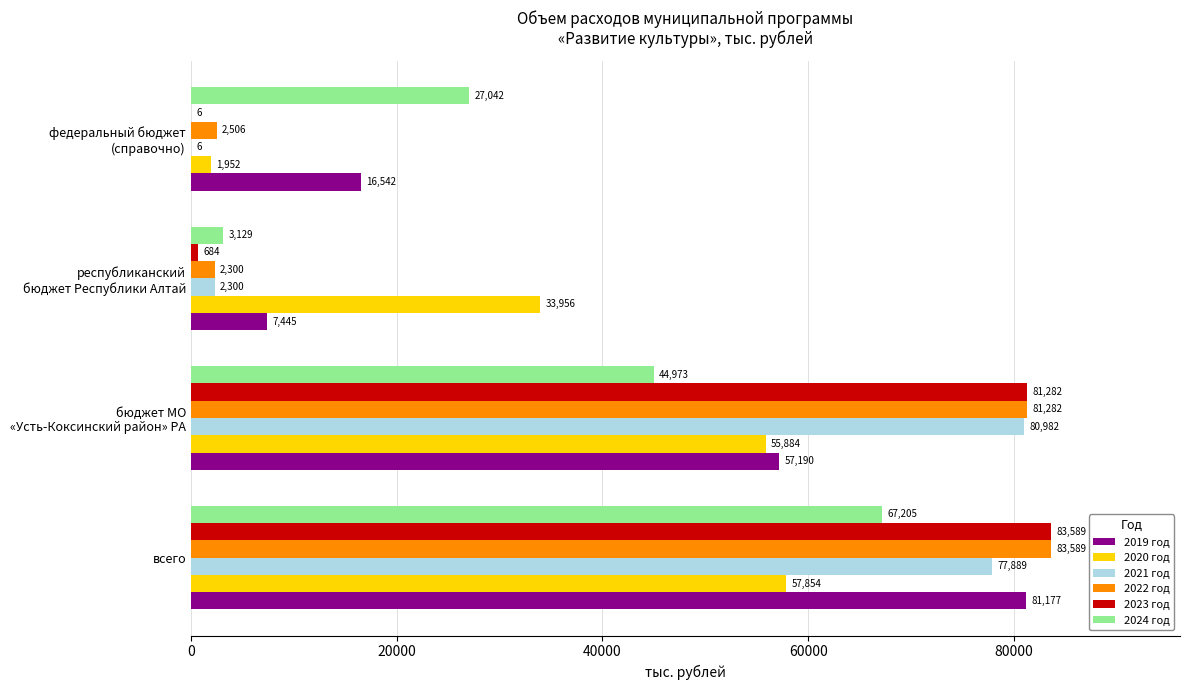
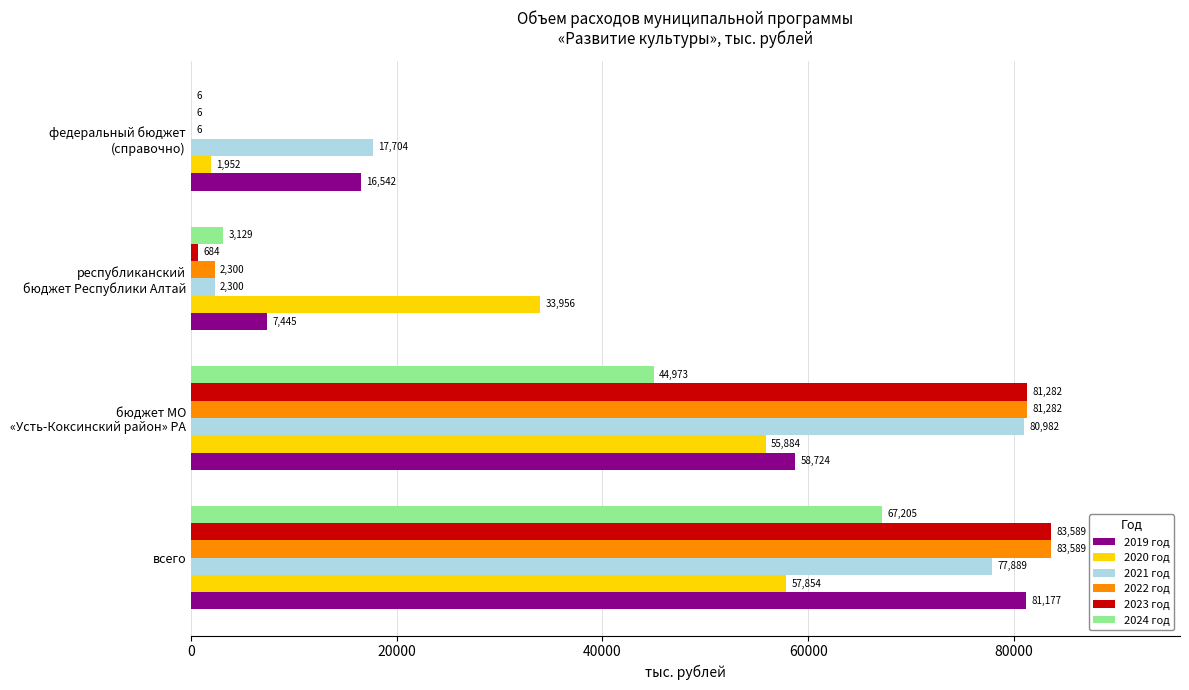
  {
    "2019 год": {
      "федеральный бюджет (справочно)": "16,542",
      "республиканский бюджет Республики Алтай": "7,445",
-     "бюджет МО «Усть-Коксинский район» РА": "57,190",
+     "бюджет МО «Усть-Коксинский район» РА": "58,724",
      "всего": "81,177"
    },
    "2020 год": {
      "федеральный бюджет (справочно)": "1,952",
      "республиканский бюджет Республики Алтай": "33,956",
      "бюджет МО «Усть-Коксинский район» РА": "55,884",
      "всего": "57,854"
    },
    "2021 год": {
-     "федеральный бюджет (справочно)": "6",
+     "федеральный бюджет (справочно)": "17,704",
      "республиканский бюджет Республики Алтай": "2,300",
      "бюджет МО «Усть-Коксинский район» РА": "80,982",
      "всего": "77,889"
    },
    "2022 год": {
-     "федеральный бюджет (справочно)": "2,506",
+     "федеральный бюджет (справочно)": "6",
      "республиканский бюджет Республики Алтай": "2,300",
      "бюджет МО «Усть-Коксинский район» РА": "81,282",
      "всего": "83,589"
    },
    "2023 год": {
      "федеральный бюджет (справочно)": "6",
      "республиканский бюджет Республики Алтай": "684",
      "бюджет МО «Усть-Коксинский район» РА": "81,282",
      "всего": "83,589"
    },
    "2024 год": {
-     "федеральный бюджет (справочно)": "27,042",
+     "федеральный бюджет (справочно)": "6",
      "республиканский бюджет Республики Алтай": "3,129",
      "бюджет МО «Усть-Коксинский район» РА": "44,973",
      "всего": "67,205"
    }
  }
